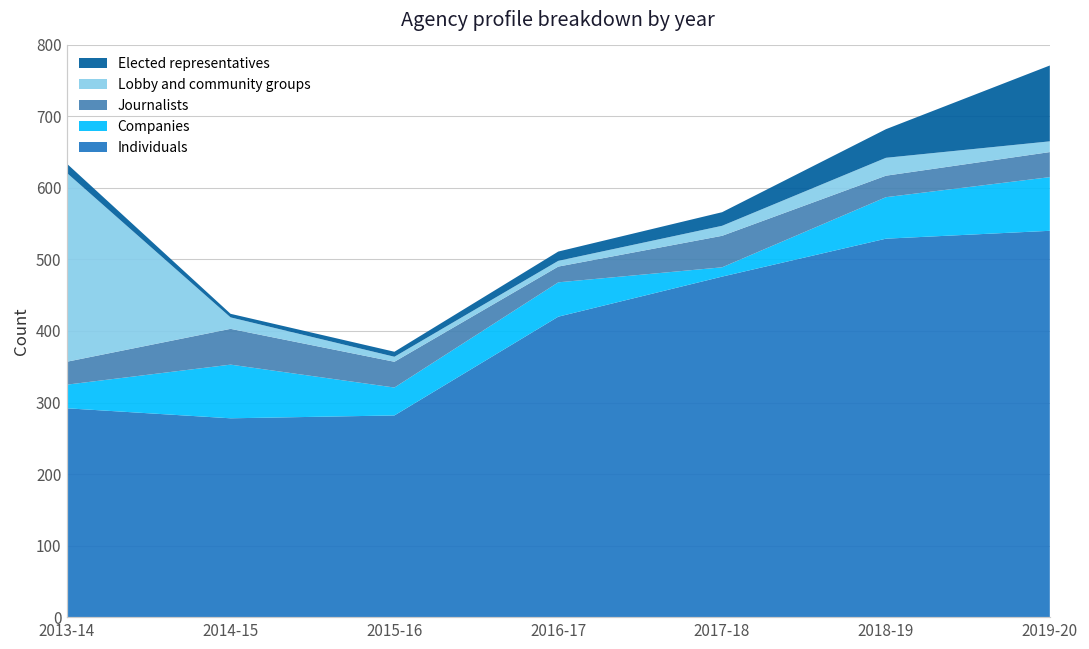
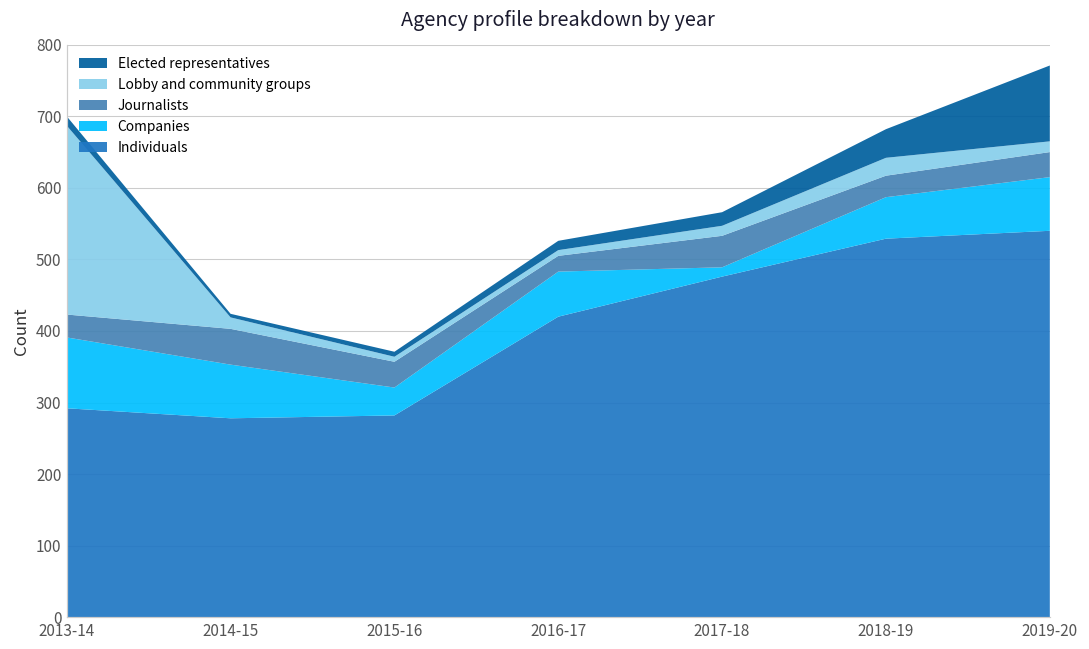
  {
    "Companies": {
-     "2013-14": 30,
+     "2013-14": 100,
      "2014-15": 80,
      "2015-16": 40,
-     "2016-17": 50,
+     "2016-17": 60,
      "2017-18": 10,
      "2018-19": 60,
      "2019-20": 80
    },
    "Lobby and community groups": {
      "2013-14": 260,
      "2014-15": 20,
      "2015-16": 10,
      "2016-17": 10,
      "2017-18": 10,
      "2018-19": 30,
      "2019-20": 20
    }
  }
